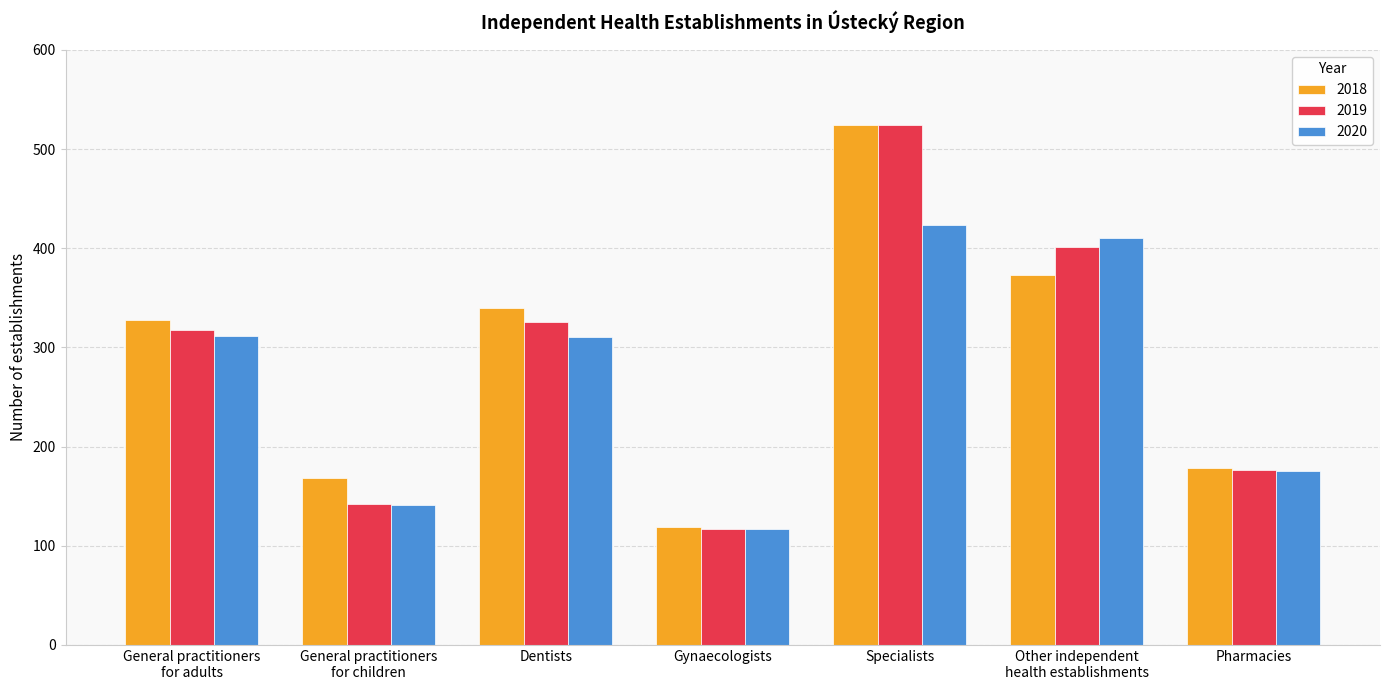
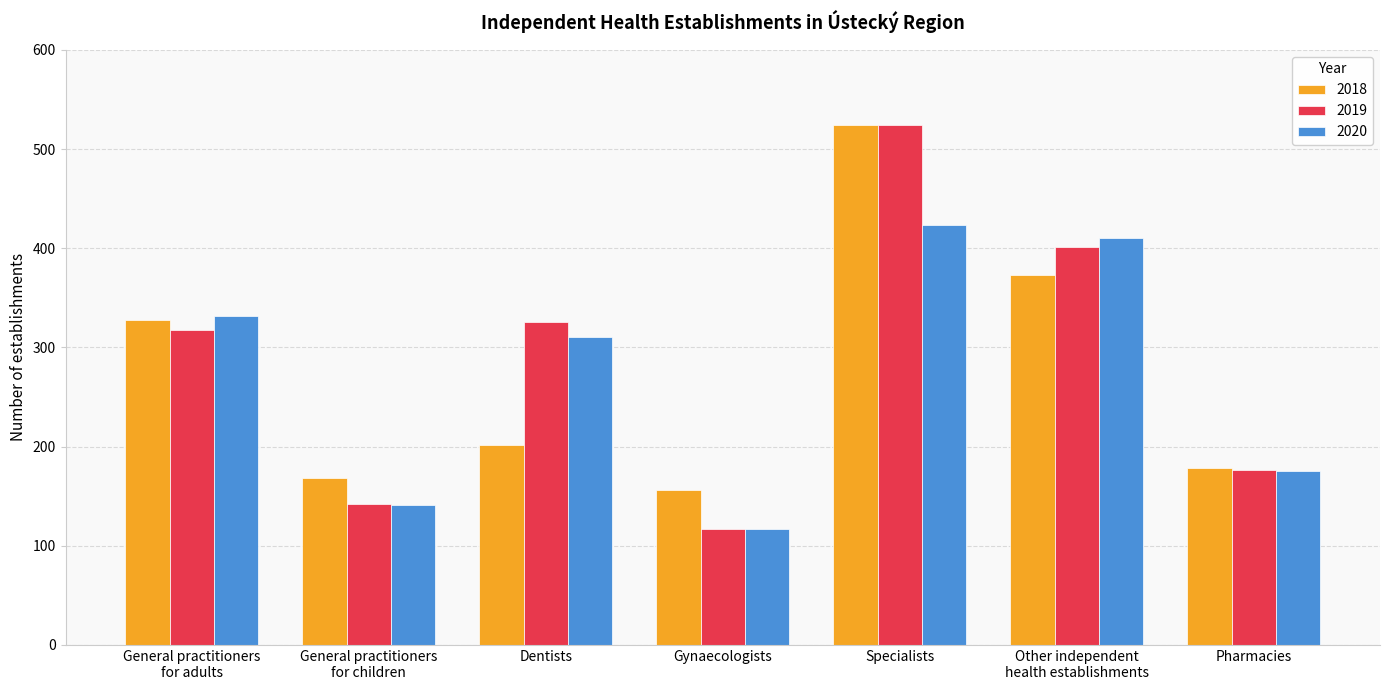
  {
    "2018": {
      "General practitioners for adults": 330,
      "General practitioners for children": 170,
-     "Dentists": 340,
-     "Gynaecologists": 120,
+     "Dentists": 200,
+     "Gynaecologists": 160,
      "Specialists": 520,
      "Other independent health establishments": 370,
      "Pharmacies": 180
    },
    "2019": {
      "General practitioners for adults": 320,
      "General practitioners for children": 140,
      "Dentists": 330,
      "Gynaecologists": 120,
      "Specialists": 520,
      "Other independent health establishments": 400,
      "Pharmacies": 180
    },
    "2020": {
-     "General practitioners for adults": 310,
+     "General practitioners for adults": 330,
      "General practitioners for children": 140,
      "Dentists": 310,
      "Gynaecologists": 120,
      "Specialists": 420,
      "Other independent health establishments": 410,
      "Pharmacies": 180
    }
  }
